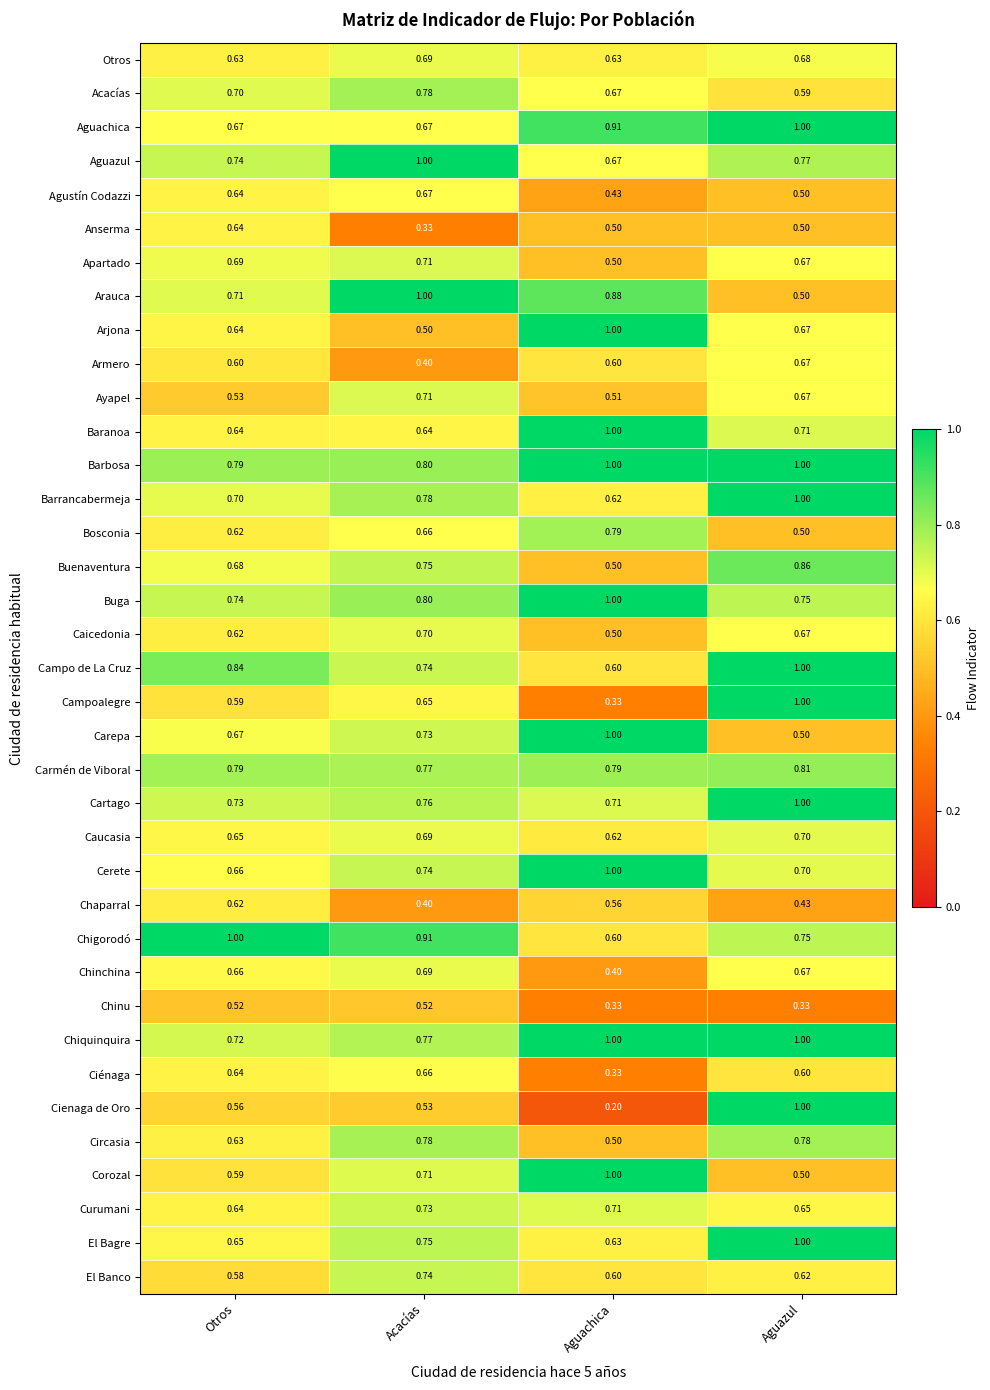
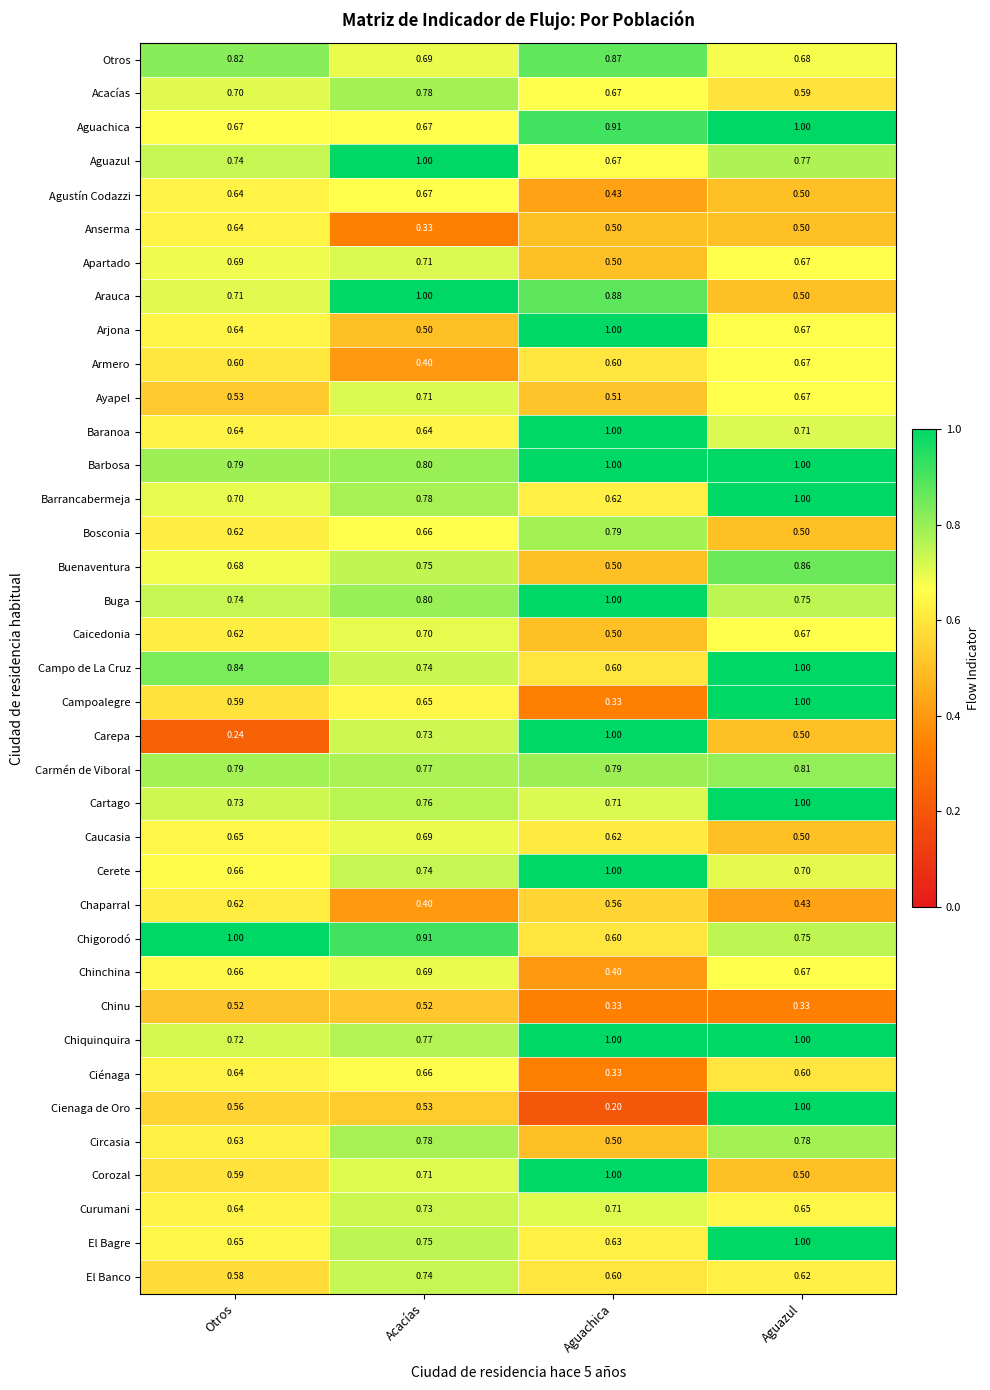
  {
    "Otros": {
-     "Otros": 0.63,
+     "Otros": 0.82,
      "Acacías": 0.69,
-     "Aguachica": 0.63,
+     "Aguachica": 0.87,
      "Aguazul": 0.68
    },
    "Acacías": {
      "Otros": 0.70,
      "Acacías": 0.78,
      "Aguachica": 0.67,
      "Aguazul": 0.59
    },
    "Aguachica": {
      "Otros": 0.67,
      "Acacías": 0.67,
      "Aguachica": 0.91,
      "Aguazul": 1.00
    },
    "Aguazul": {
      "Otros": 0.74,
      "Acacías": 1.00,
      "Aguachica": 0.67,
      "Aguazul": 0.77
    },
    "Agustín Codazzi": {
      "Otros": 0.64,
      "Acacías": 0.67,
      "Aguachica": 0.43,
      "Aguazul": 0.50
    },
    "Anserma": {
      "Otros": 0.64,
      "Acacías": 0.33,
      "Aguachica": 0.50,
      "Aguazul": 0.50
    },
    "Apartado": {
      "Otros": 0.69,
      "Acacías": 0.71,
      "Aguachica": 0.50,
      "Aguazul": 0.67
    },
    "Arauca": {
      "Otros": 0.71,
      "Acacías": 1.00,
      "Aguachica": 0.88,
      "Aguazul": 0.50
    },
    "Arjona": {
      "Otros": 0.64,
      "Acacías": 0.50,
      "Aguachica": 1.00,
      "Aguazul": 0.67
    },
    "Armero": {
      "Otros": 0.60,
      "Acacías": 0.40,
      "Aguachica": 0.60,
      "Aguazul": 0.67
    },
    "Ayapel": {
      "Otros": 0.53,
      "Acacías": 0.71,
      "Aguachica": 0.51,
      "Aguazul": 0.67
    },
    "Baranoa": {
      "Otros": 0.64,
      "Acacías": 0.64,
      "Aguachica": 1.00,
      "Aguazul": 0.71
    },
    "Barbosa": {
      "Otros": 0.79,
      "Acacías": 0.80,
      "Aguachica": 1.00,
      "Aguazul": 1.00
    },
    "Barrancabermeja": {
      "Otros": 0.70,
      "Acacías": 0.78,
      "Aguachica": 0.62,
      "Aguazul": 1.00
    },
    "Bosconia": {
      "Otros": 0.62,
      "Acacías": 0.66,
      "Aguachica": 0.79,
      "Aguazul": 0.50
    },
    "Buenaventura": {
      "Otros": 0.68,
      "Acacías": 0.75,
      "Aguachica": 0.50,
      "Aguazul": 0.86
    },
    "Buga": {
      "Otros": 0.74,
      "Acacías": 0.80,
      "Aguachica": 1.00,
      "Aguazul": 0.75
    },
    "Caicedonia": {
      "Otros": 0.62,
      "Acacías": 0.70,
      "Aguachica": 0.50,
      "Aguazul": 0.67
    },
    "Campo de La Cruz": {
      "Otros": 0.84,
      "Acacías": 0.74,
      "Aguachica": 0.60,
      "Aguazul": 1.00
    },
    "Campoalegre": {
      "Otros": 0.59,
      "Acacías": 0.65,
      "Aguachica": 0.33,
      "Aguazul": 1.00
    },
    "Carepa": {
-     "Otros": 0.67,
+     "Otros": 0.24,
      "Acacías": 0.73,
      "Aguachica": 1.00,
      "Aguazul": 0.50
    },
    "Carmén de Viboral": {
      "Otros": 0.79,
      "Acacías": 0.77,
      "Aguachica": 0.79,
      "Aguazul": 0.81
    },
    "Cartago": {
      "Otros": 0.73,
      "Acacías": 0.76,
      "Aguachica": 0.71,
      "Aguazul": 1.00
    },
    "Caucasia": {
      "Otros": 0.65,
      "Acacías": 0.69,
      "Aguachica": 0.62,
-     "Aguazul": 0.70
+     "Aguazul": 0.50
    },
    "Cerete": {
      "Otros": 0.66,
      "Acacías": 0.74,
      "Aguachica": 1.00,
      "Aguazul": 0.70
    },
    "Chaparral": {
      "Otros": 0.62,
      "Acacías": 0.40,
      "Aguachica": 0.56,
      "Aguazul": 0.43
    },
    "Chigorodó": {
      "Otros": 1.00,
      "Acacías": 0.91,
      "Aguachica": 0.60,
      "Aguazul": 0.75
    },
    "Chinchina": {
      "Otros": 0.66,
      "Acacías": 0.69,
      "Aguachica": 0.40,
      "Aguazul": 0.67
    },
    "Chinu": {
      "Otros": 0.52,
      "Acacías": 0.52,
      "Aguachica": 0.33,
      "Aguazul": 0.33
    },
    "Chiquinquira": {
      "Otros": 0.72,
      "Acacías": 0.77,
      "Aguachica": 1.00,
      "Aguazul": 1.00
    },
    "Ciénaga": {
      "Otros": 0.64,
      "Acacías": 0.66,
      "Aguachica": 0.33,
      "Aguazul": 0.60
    },
    "Cienaga de Oro": {
      "Otros": 0.56,
      "Acacías": 0.53,
      "Aguachica": 0.20,
      "Aguazul": 1.00
    },
    "Circasia": {
      "Otros": 0.63,
      "Acacías": 0.78,
      "Aguachica": 0.50,
      "Aguazul": 0.78
    },
    "Corozal": {
      "Otros": 0.59,
      "Acacías": 0.71,
      "Aguachica": 1.00,
      "Aguazul": 0.50
    },
    "Curumani": {
      "Otros": 0.64,
      "Acacías": 0.73,
      "Aguachica": 0.71,
      "Aguazul": 0.65
    },
    "El Bagre": {
      "Otros": 0.65,
      "Acacías": 0.75,
      "Aguachica": 0.63,
      "Aguazul": 1.00
    },
    "El Banco": {
      "Otros": 0.58,
      "Acacías": 0.74,
      "Aguachica": 0.60,
      "Aguazul": 0.62
    }
  }
